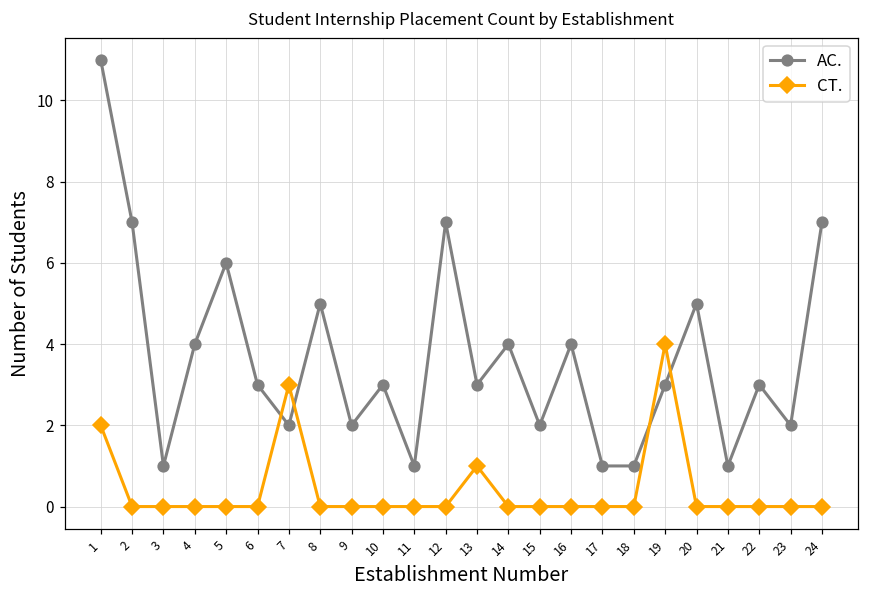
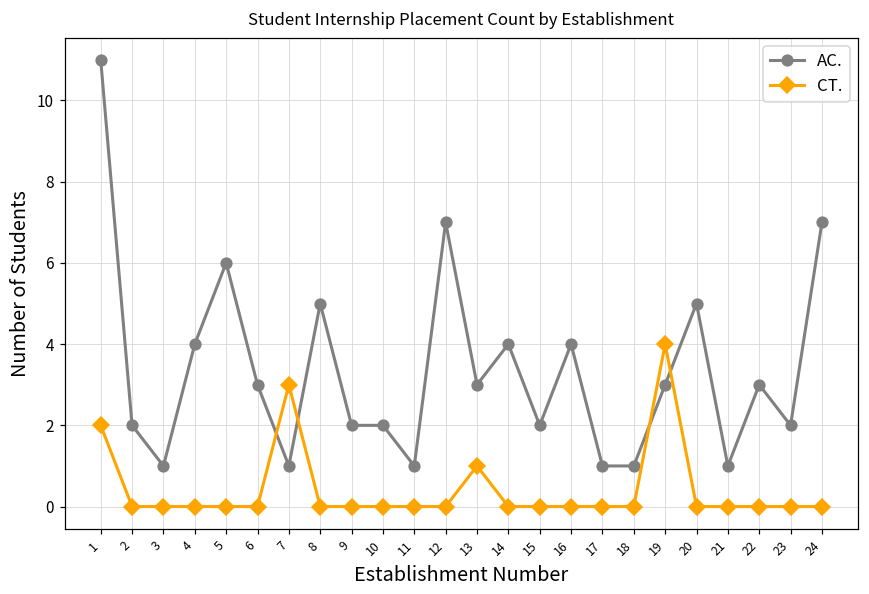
  {
    "AC.": {
      "1": 11,
-     "2": 7,
+     "2": 2,
      "3": 1,
      "4": 4,
      "5": 6,
      "6": 3,
-     "7": 2,
+     "7": 1,
      "8": 5,
      "9": 2,
-     "10": 3,
+     "10": 2,
      "11": 1,
      "12": 7,
      "13": 3,
      "14": 4,
      "15": 2,
      "16": 4,
      "17": 1,
      "18": 1,
      "19": 3,
      "20": 5,
      "21": 1,
      "22": 3,
      "23": 2,
      "24": 7
    },
    "CT.": {
      "1": 2,
      "2": 0,
      "3": 0,
      "4": 0,
      "5": 0,
      "6": 0,
      "7": 3,
      "8": 0,
      "9": 0,
      "10": 0,
      "11": 0,
      "12": 0,
      "13": 1,
      "14": 0,
      "15": 0,
      "16": 0,
      "17": 0,
      "18": 0,
      "19": 4,
      "20": 0,
      "21": 0,
      "22": 0,
      "23": 0,
      "24": 0
    }
  }
